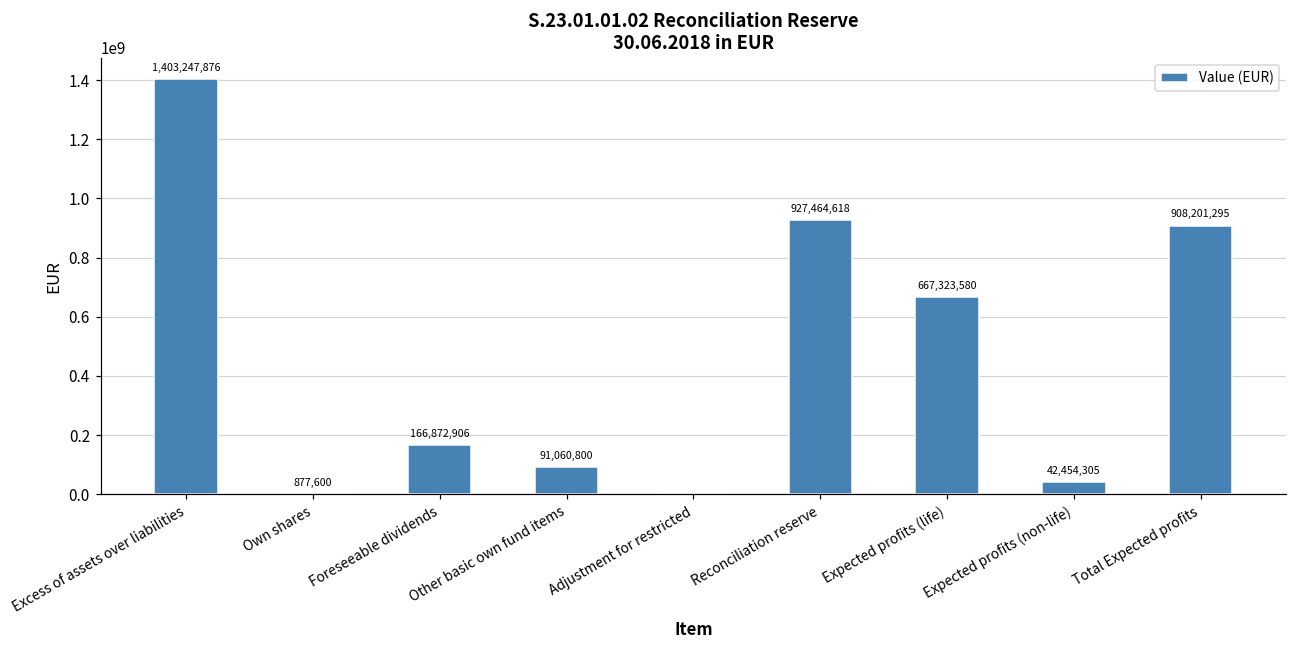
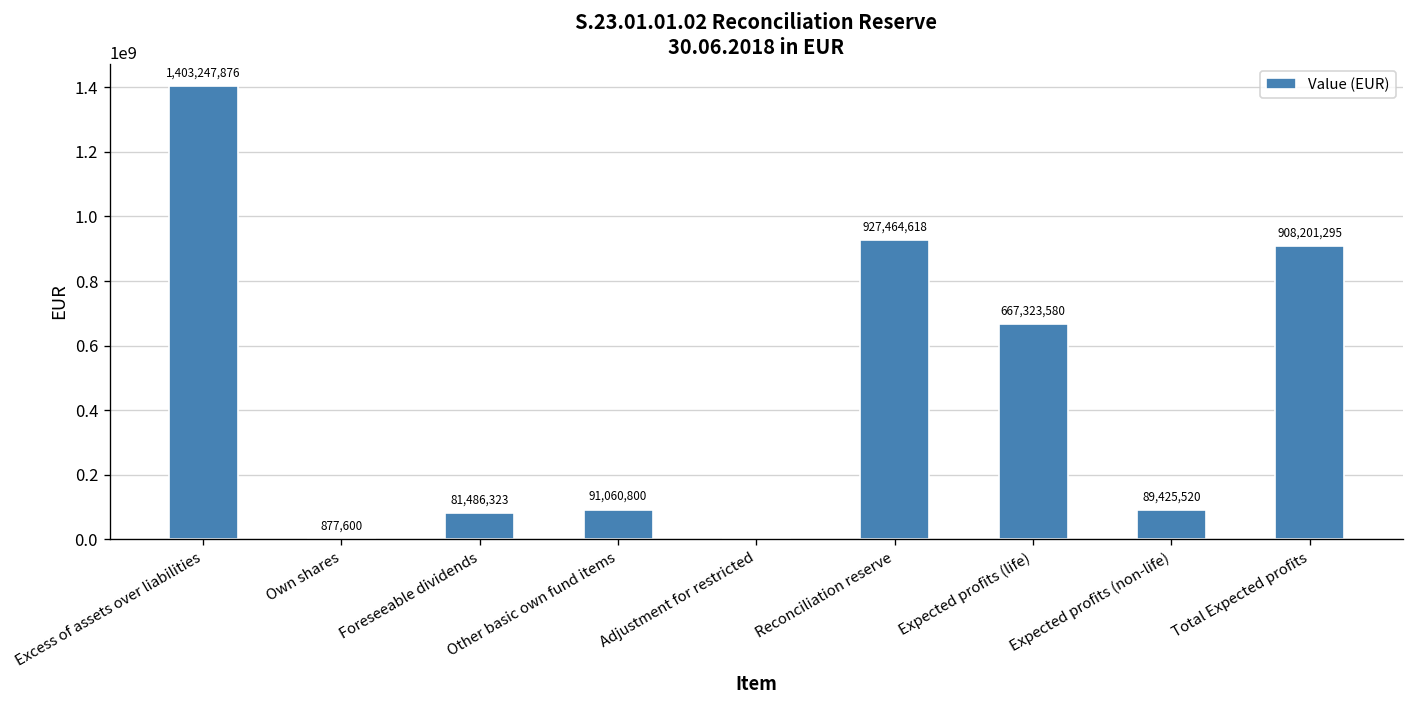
  {
    "Excess of assets over liabilities": "1,403,247,876",
    "Own shares": "877,600",
-   "Foreseeable dividends": "166,872,906",
+   "Foreseeable dividends": "81,486,323",
    "Other basic own fund items": "91,060,800",
    "Reconciliation reserve": "927,464,618",
    "Expected profits (life)": "667,323,580",
-   "Expected profits (non-life)": "42,454,305",
+   "Expected profits (non-life)": "89,425,520",
    "Total Expected profits": "908,201,295"
  }
